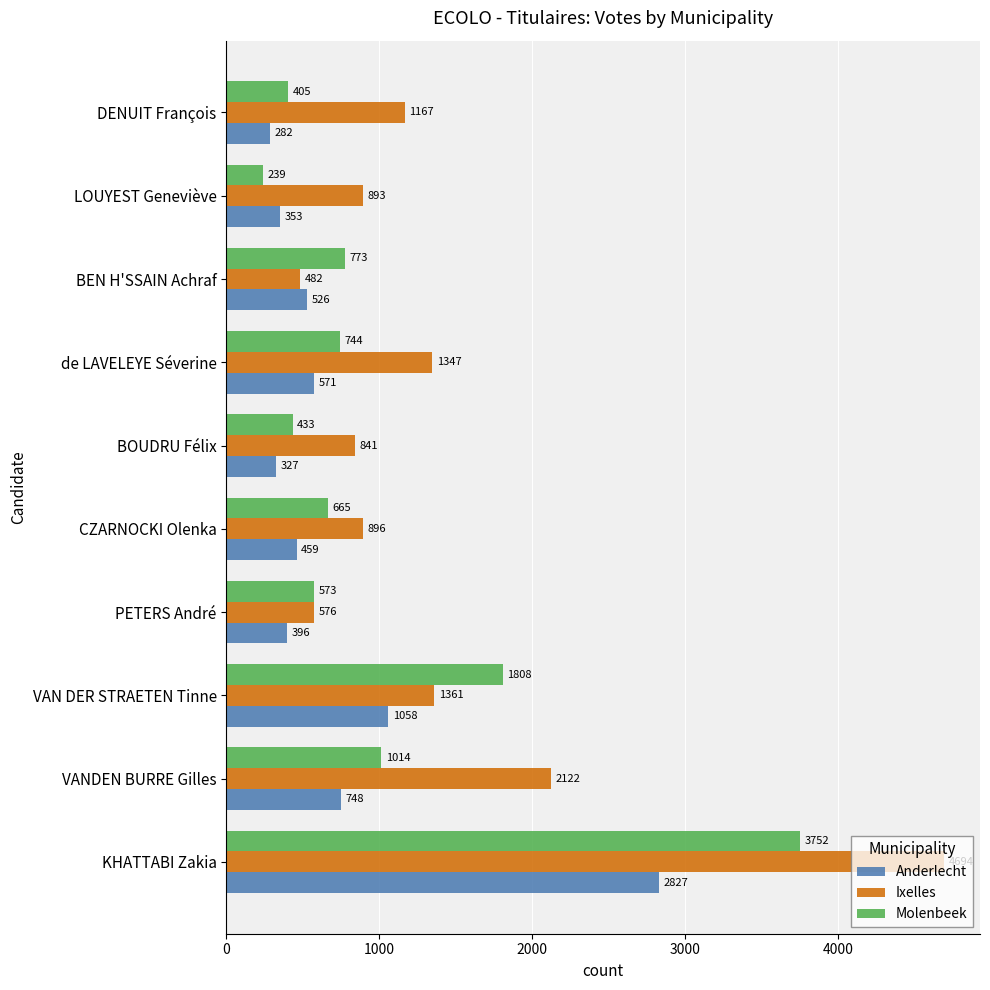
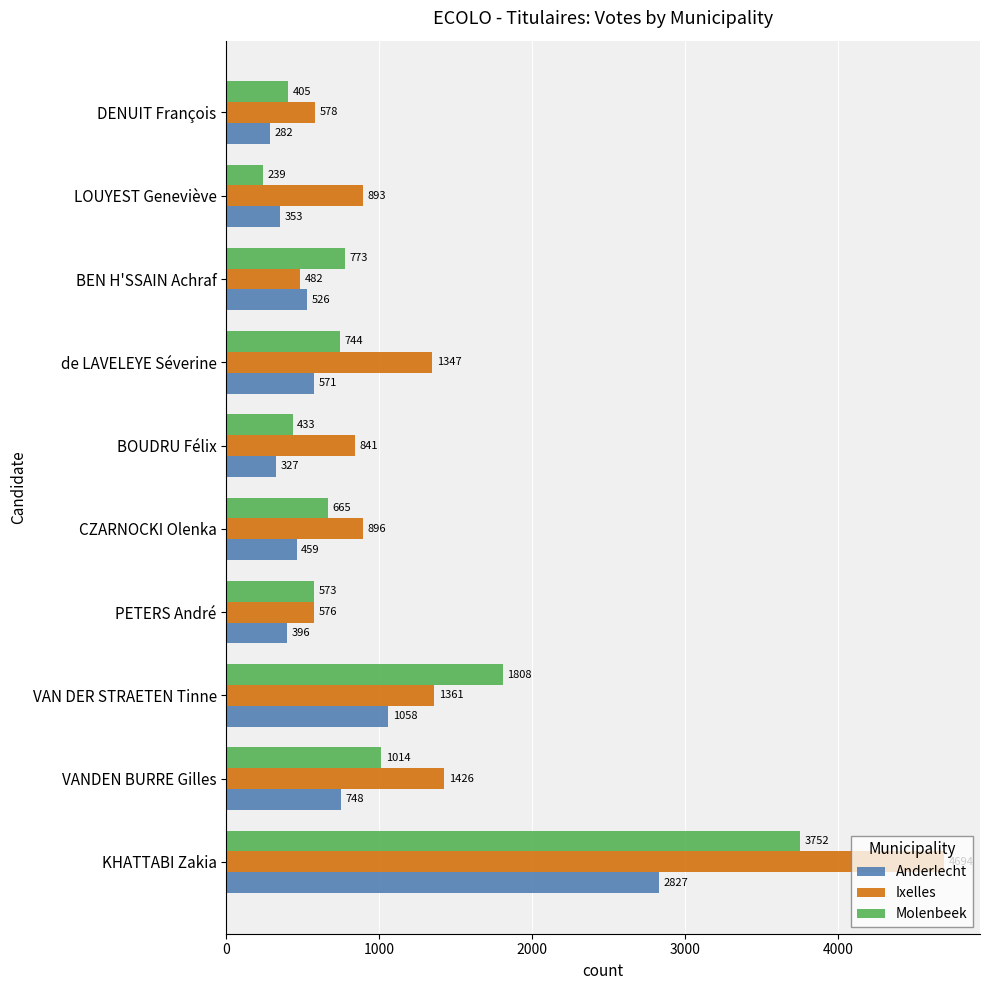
  {
    "Anderlecht": {
      "DENUIT François": 282,
      "LOUYEST Geneviève": 353,
      "BEN H'SSAIN Achraf": 526,
      "de LAVELEYE Séverine": 571,
      "BOUDRU Félix": 327,
      "CZARNOCKI Olenka": 459,
      "PETERS André": 396,
      "VAN DER STRAETEN Tinne": 1058,
      "VANDEN BURRE Gilles": 748,
      "KHATTABI Zakia": 2827
    },
    "Ixelles": {
-     "DENUIT François": 1167,
+     "DENUIT François": 578,
      "LOUYEST Geneviève": 893,
      "BEN H'SSAIN Achraf": 482,
      "de LAVELEYE Séverine": 1347,
      "BOUDRU Félix": 841,
      "CZARNOCKI Olenka": 896,
      "PETERS André": 576,
      "VAN DER STRAETEN Tinne": 1361,
-     "VANDEN BURRE Gilles": 2122
+     "VANDEN BURRE Gilles": 1426
    },
    "Molenbeek": {
      "DENUIT François": 405,
      "LOUYEST Geneviève": 239,
      "BEN H'SSAIN Achraf": 773,
      "de LAVELEYE Séverine": 744,
      "BOUDRU Félix": 433,
      "CZARNOCKI Olenka": 665,
      "PETERS André": 573,
      "VAN DER STRAETEN Tinne": 1808,
      "VANDEN BURRE Gilles": 1014,
      "KHATTABI Zakia": 3752
    }
  }
